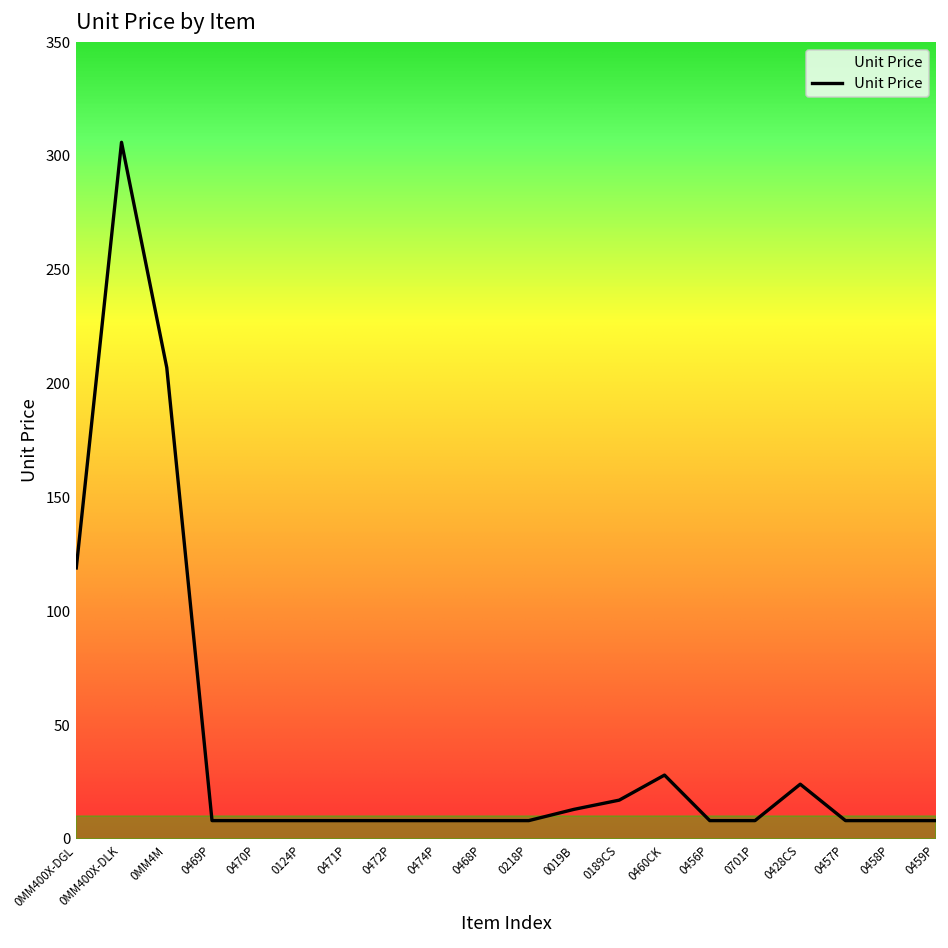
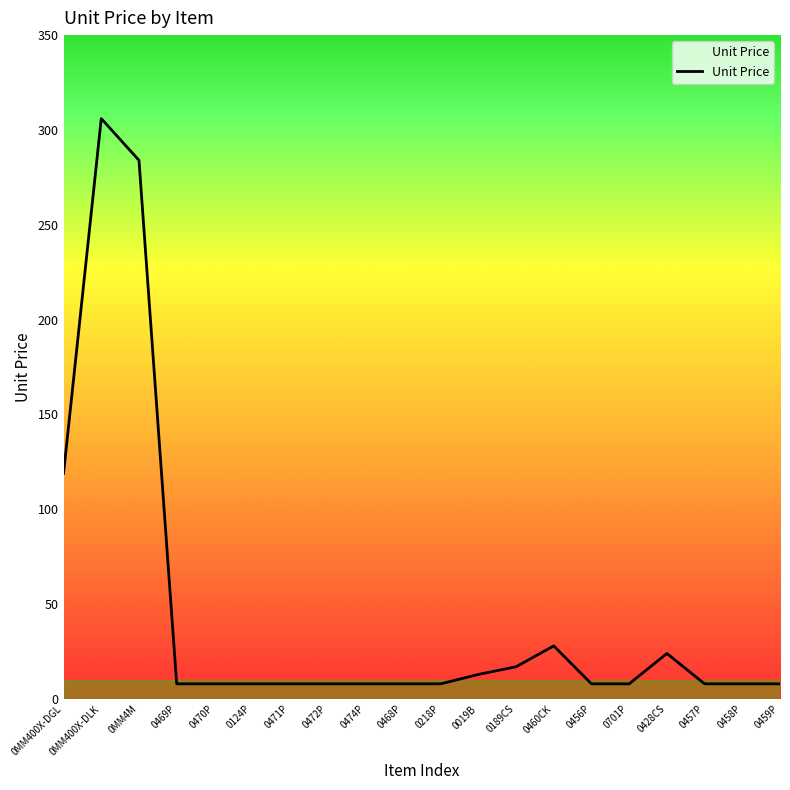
  {
    "0MM400X-DGL": 119,
    "0MM400X-DLK": 306,
-   "0MM4M": 207,
+   "0MM4M": 284,
    "0469P": 8,
    "0470P": 8,
    "0124P": 8,
    "0471P": 8,
    "0472P": 8,
    "0474P": 8,
    "0468P": 8,
    "0218P": 8,
    "0019B": 13,
    "0189CS": 17,
    "0460CK": 28,
    "0456P": 8,
    "0701P": 8,
    "0428CS": 24,
    "0457P": 8,
    "0458P": 8,
    "0459P": 8
  }
